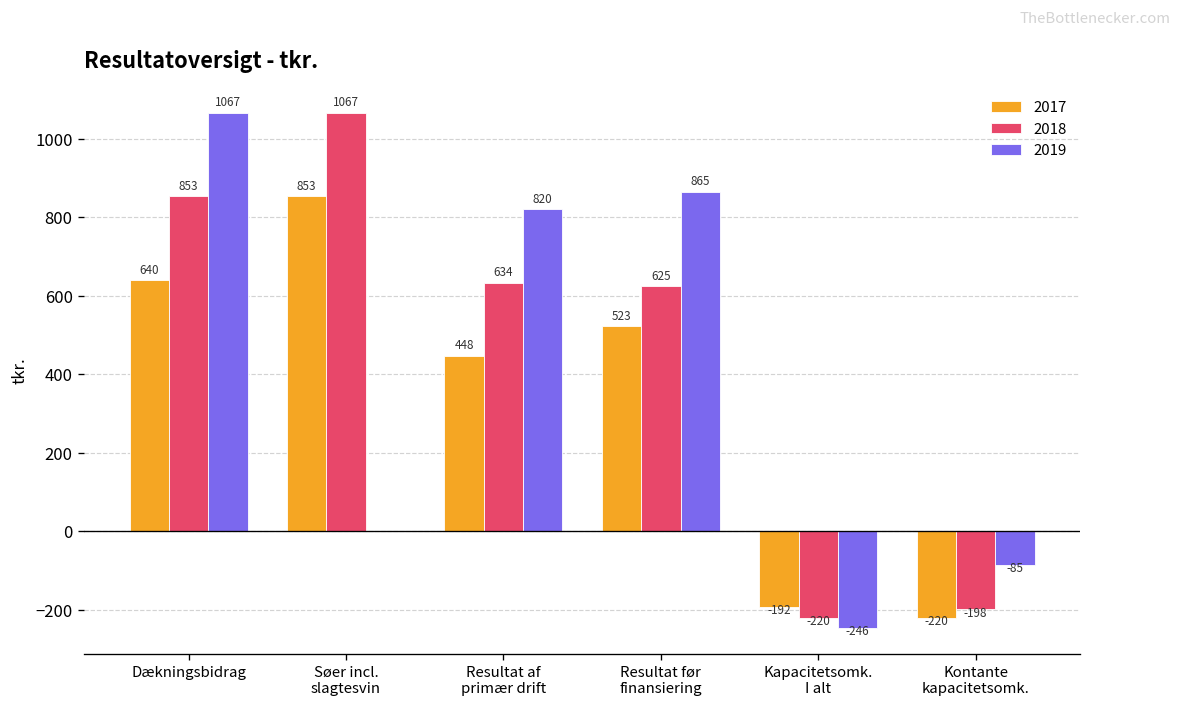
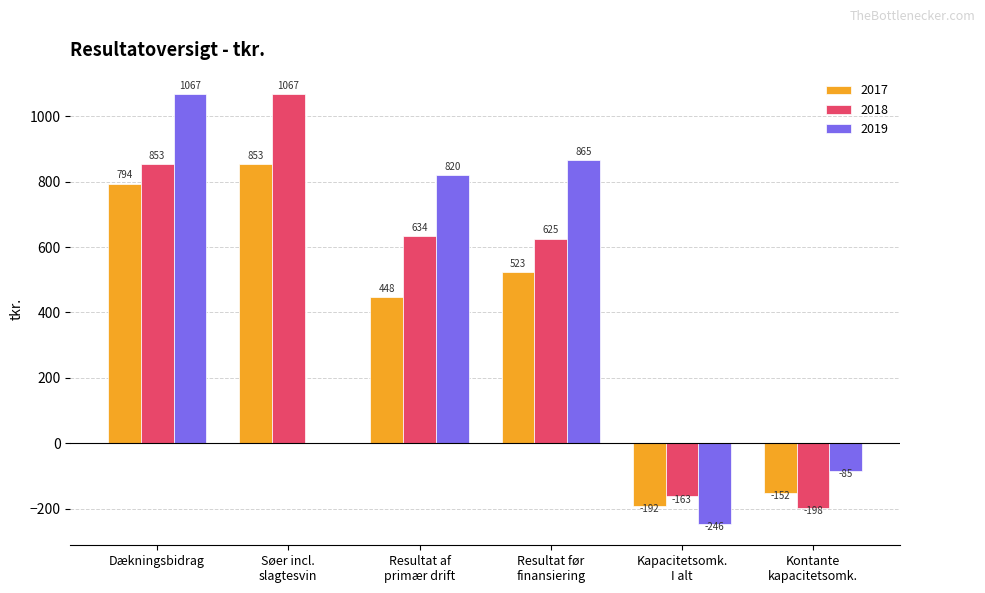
  {
    "2017": {
-     "Dækningsbidrag": 640,
+     "Dækningsbidrag": 794,
      "Søer incl. slagtesvin": 853,
      "Resultat af primær drift": 448,
      "Resultat før finansiering": 523,
      "Kapacitetsomk. I alt": -192,
-     "Kontante kapacitetsomk.": -220
+     "Kontante kapacitetsomk.": -152
    },
    "2018": {
      "Dækningsbidrag": 853,
      "Søer incl. slagtesvin": 1067,
      "Resultat af primær drift": 634,
      "Resultat før finansiering": 625,
-     "Kapacitetsomk. I alt": -220,
+     "Kapacitetsomk. I alt": -163,
      "Kontante kapacitetsomk.": -198
    },
    "2019": {
      "Dækningsbidrag": 1067,
      "Resultat af primær drift": 820,
      "Resultat før finansiering": 865,
      "Kapacitetsomk. I alt": -246,
      "Kontante kapacitetsomk.": -85
    }
  }
